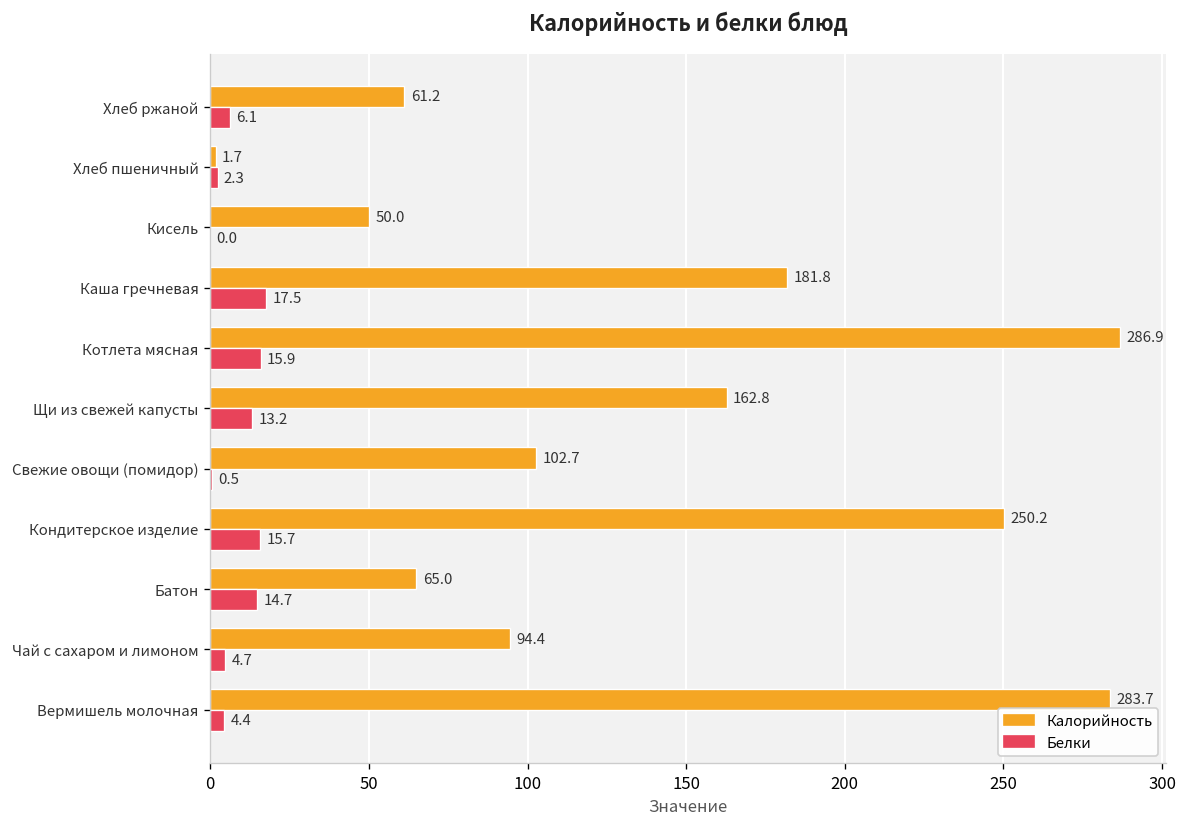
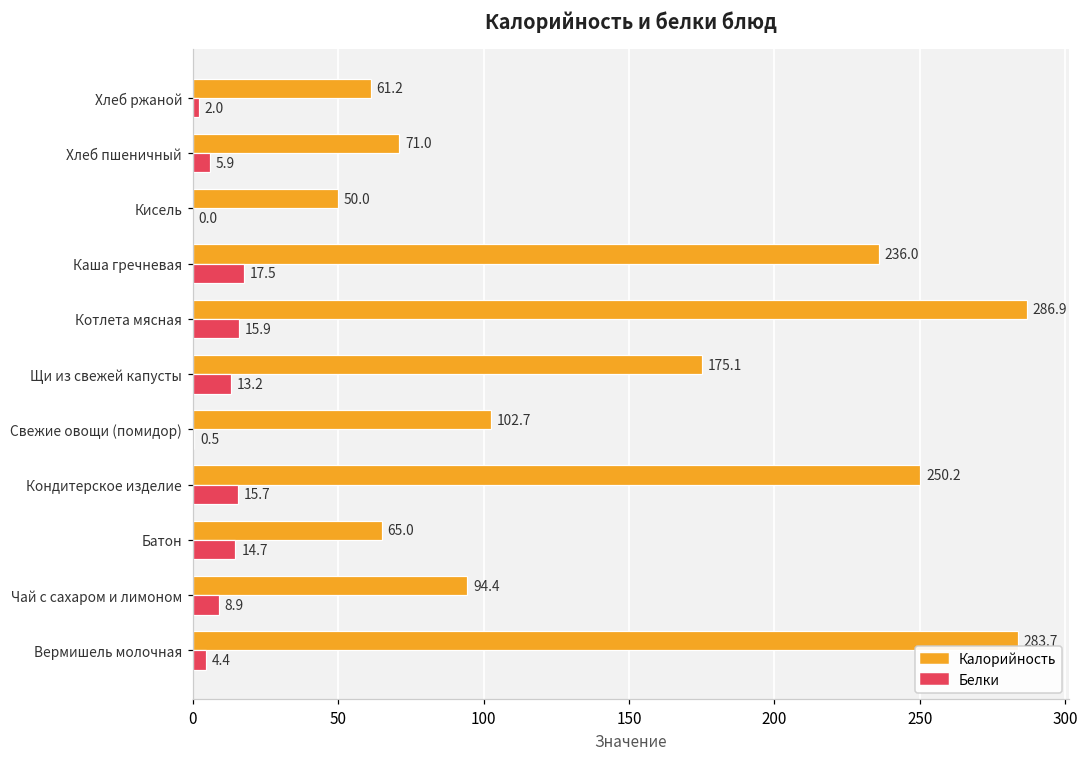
  {
    "Калорийность": {
      "Хлеб ржаной": 61.2,
-     "Хлеб пшеничный": 1.7,
+     "Хлеб пшеничный": 71.0,
      "Кисель": 50.0,
-     "Каша гречневая": 181.8,
+     "Каша гречневая": 236.0,
      "Котлета мясная": 286.9,
-     "Щи из свежей капусты": 162.8,
+     "Щи из свежей капусты": 175.1,
      "Свежие овощи (помидор)": 102.7,
      "Кондитерское изделие": 250.2,
      "Батон": 65.0,
      "Чай с сахаром и лимоном": 94.4
    },
    "Белки": {
-     "Хлеб ржаной": 6.1,
-     "Хлеб пшеничный": 2.3,
+     "Хлеб ржаной": 2.0,
+     "Хлеб пшеничный": 5.9,
      "Кисель": 0.0,
      "Каша гречневая": 17.5,
      "Котлета мясная": 15.9,
      "Щи из свежей капусты": 13.2,
      "Свежие овощи (помидор)": 0.5,
      "Кондитерское изделие": 15.7,
      "Батон": 14.7,
-     "Чай с сахаром и лимоном": 4.7,
+     "Чай с сахаром и лимоном": 8.9,
      "Вермишель молочная": 4.4
    }
  }
